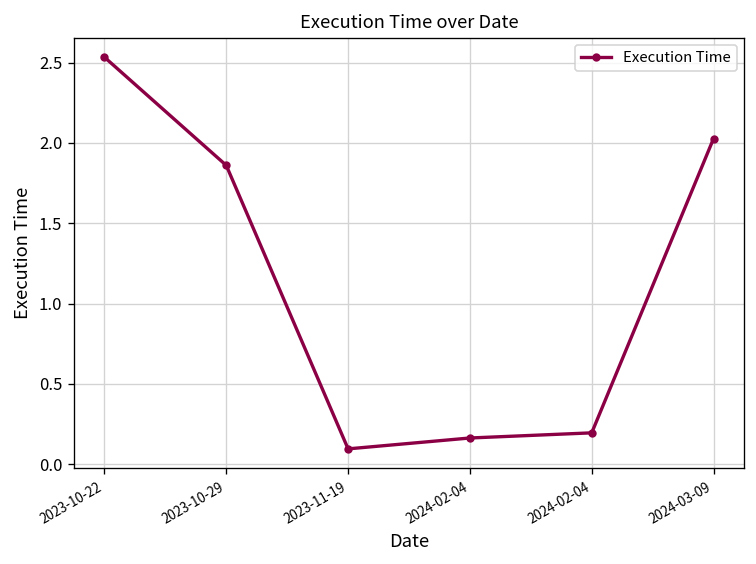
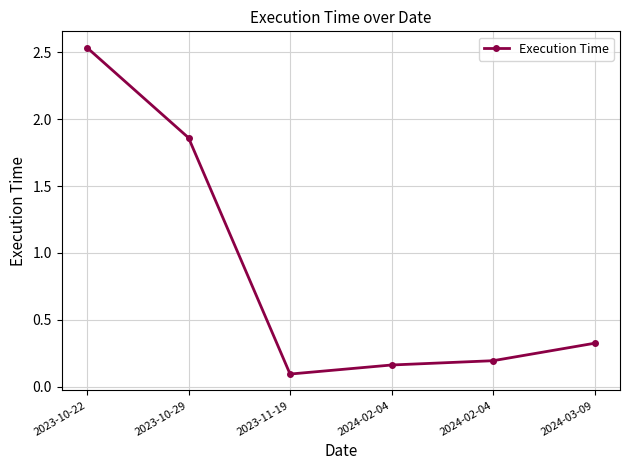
  {
    "2023-10-22": 2.53,
    "2023-10-29": 1.86,
    "2023-11-19": 0.09,
-   "2024-03-09": 2.03
+   "2024-03-09": 0.33
  }
